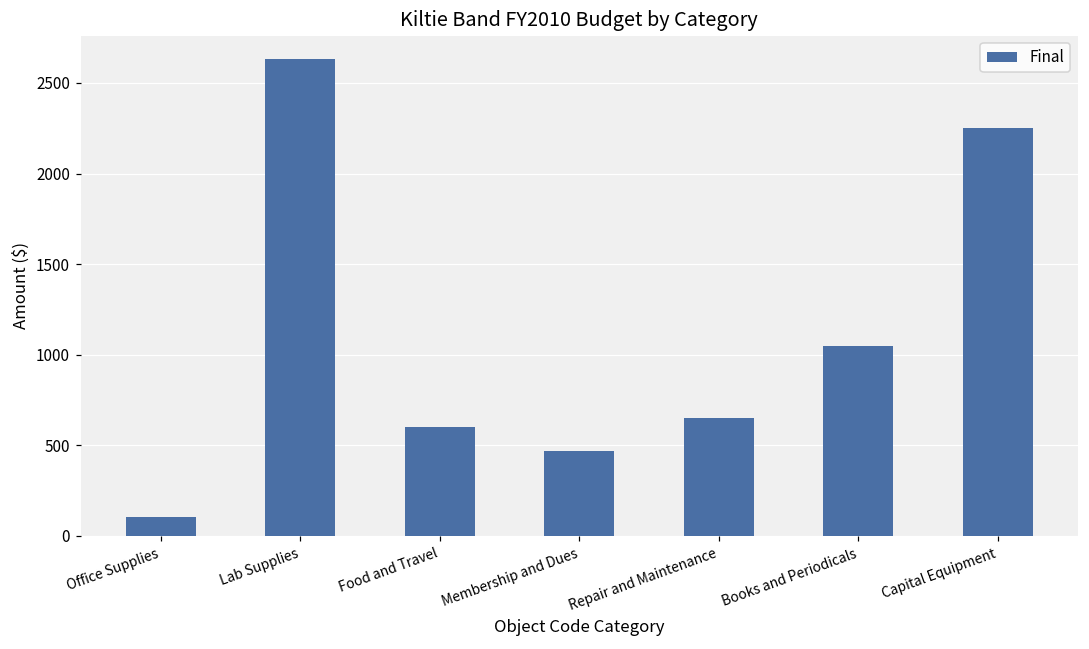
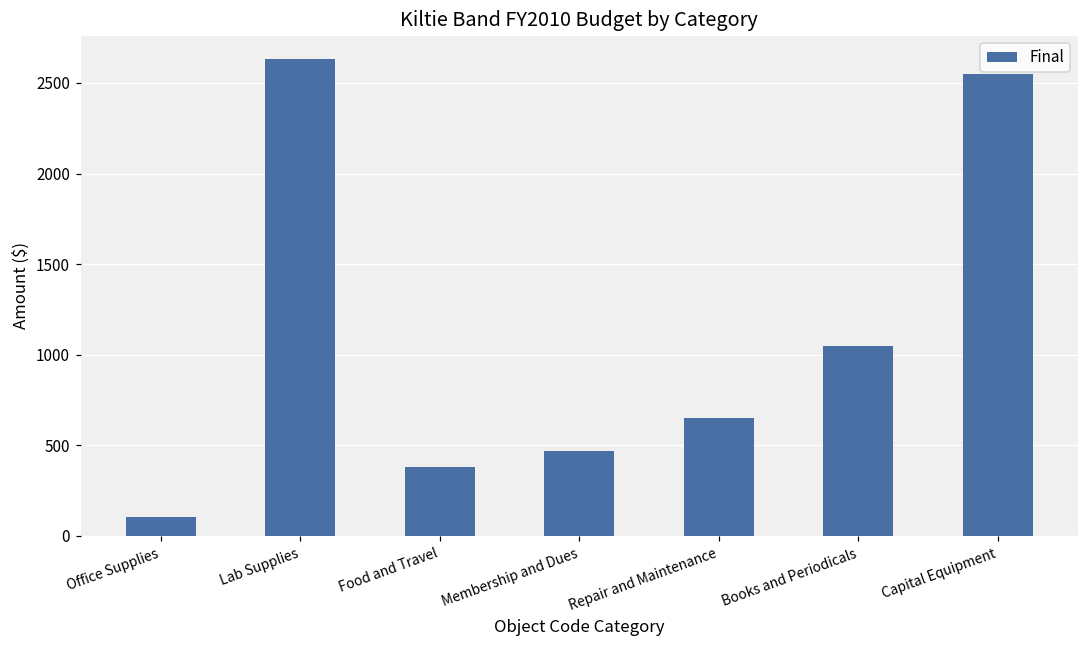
  {
    "Office Supplies": 110,
    "Lab Supplies": 2630,
-   "Food and Travel": 600,
+   "Food and Travel": 380,
    "Membership and Dues": 470,
    "Repair and Maintenance": 650,
    "Books and Periodicals": 1050,
-   "Capital Equipment": 2250
+   "Capital Equipment": 2550
  }
